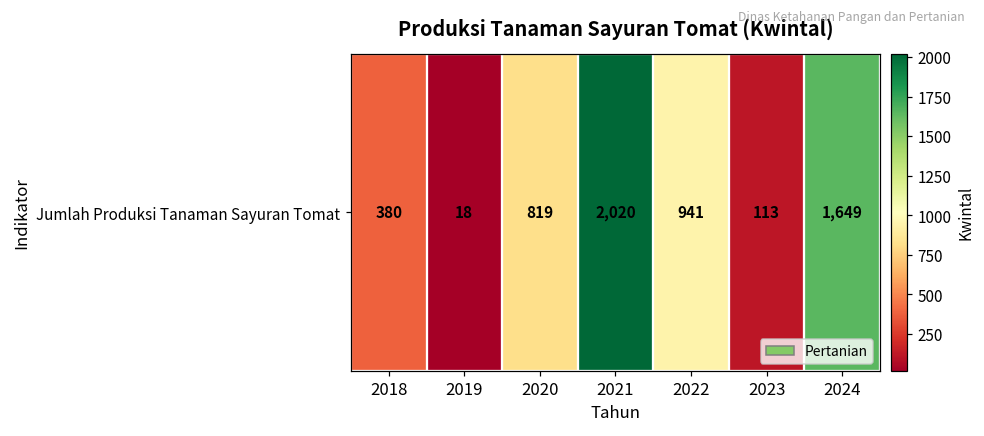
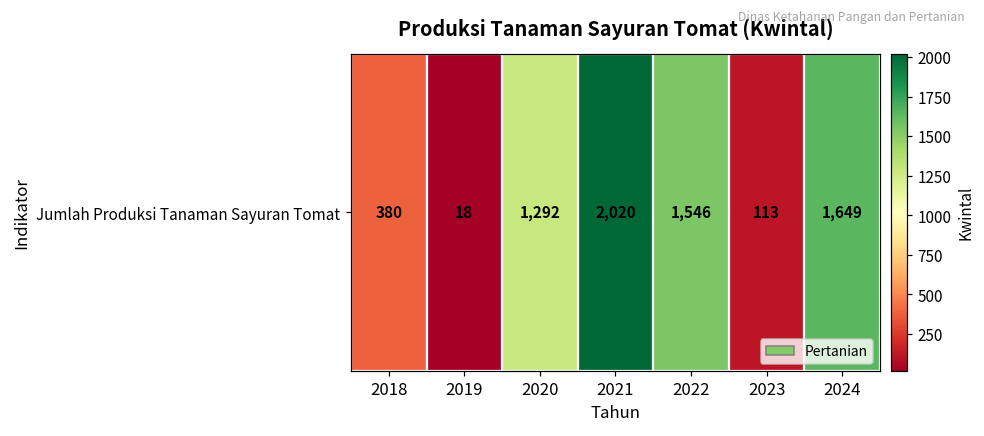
  {
    "Jumlah Produksi Tanaman Sayuran Tomat": {
      "2018": "380",
      "2019": "18",
-     "2020": "819",
+     "2020": "1,292",
      "2021": "2,020",
-     "2022": "941",
+     "2022": "1,546",
      "2023": "113",
      "2024": "1,649"
    }
  }
